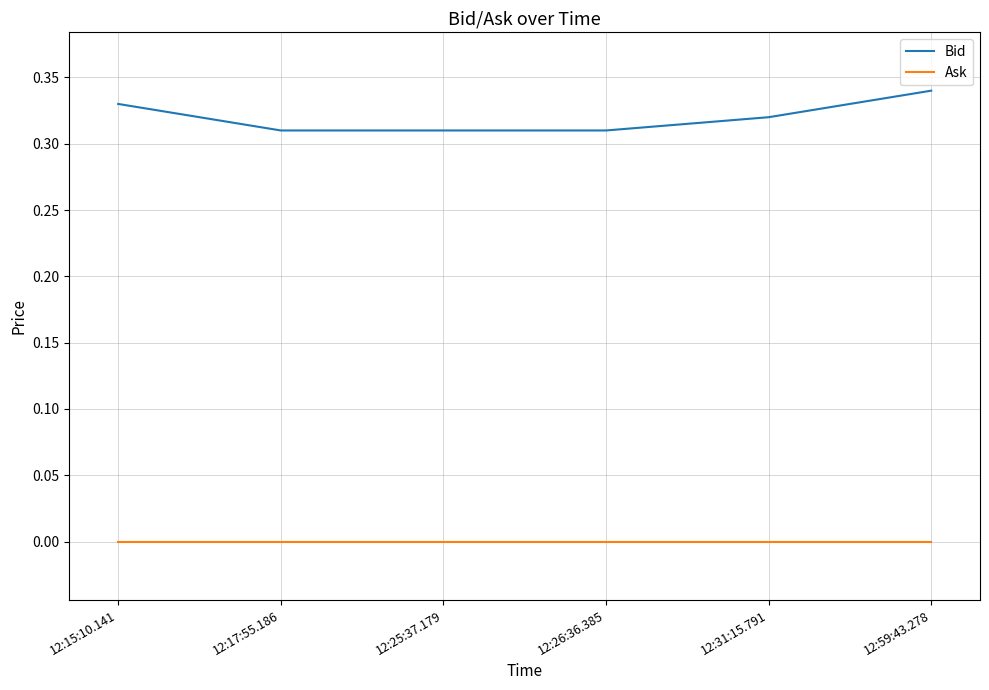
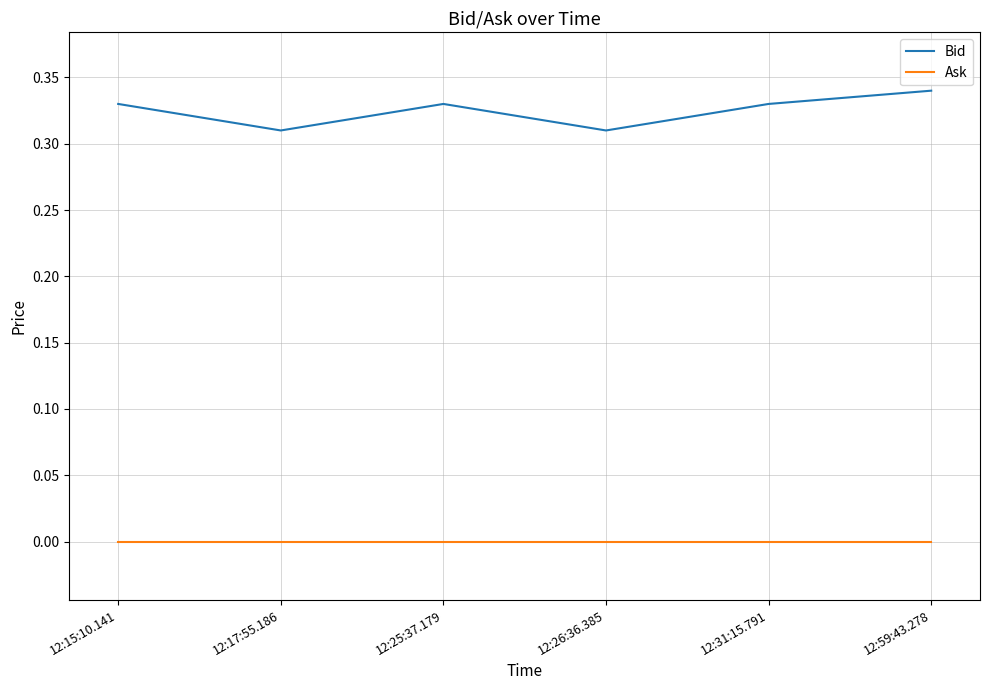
  {
    "Bid": {
      "12:15:10.141": 0.33,
      "12:17:55.186": 0.31,
-     "12:25:37.179": 0.31,
+     "12:25:37.179": 0.33,
      "12:26:36.385": 0.31,
-     "12:31:15.791": 0.32,
+     "12:31:15.791": 0.33,
      "12:59:43.278": 0.34
    },
    "Ask": {
      "12:15:10.141": 0.00,
      "12:17:55.186": 0.00,
      "12:25:37.179": 0.00,
      "12:26:36.385": 0.00,
      "12:31:15.791": 0.00,
      "12:59:43.278": 0.00
    }
  }
